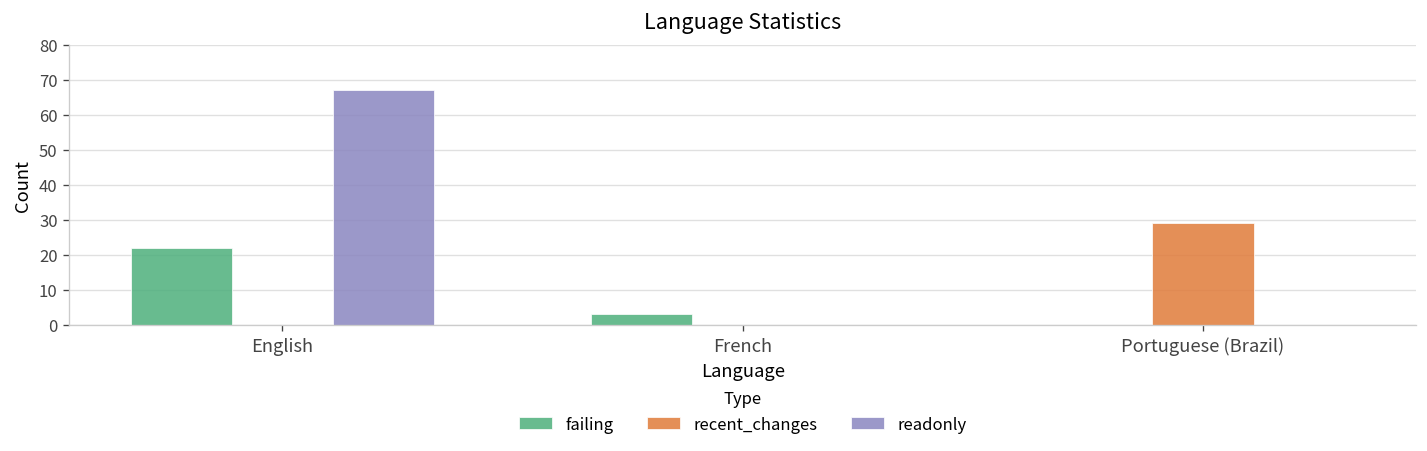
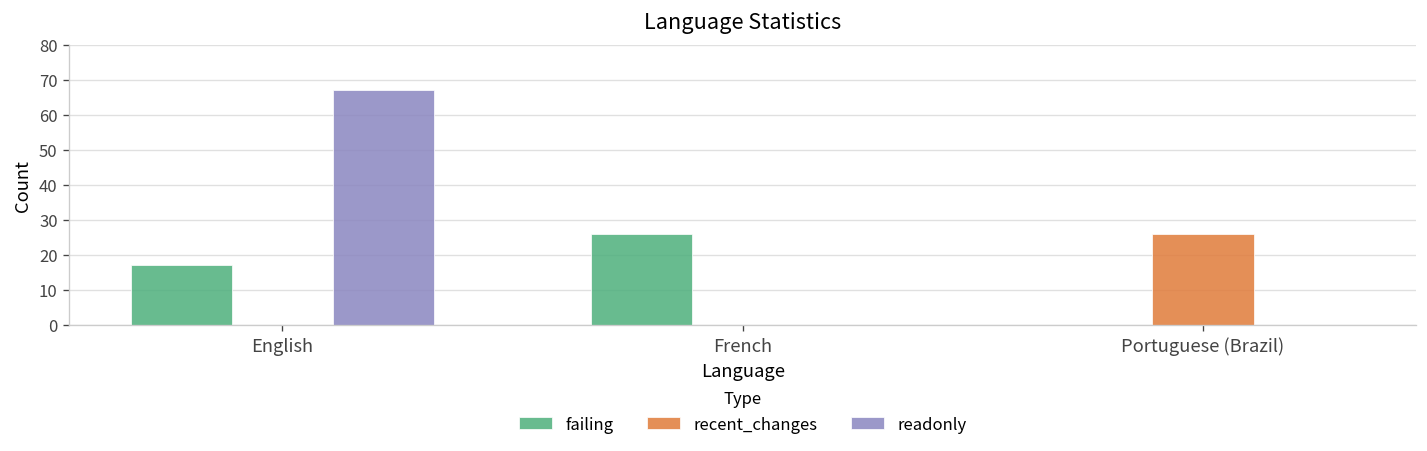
  {
    "failing": {
-     "English": 22,
-     "French": 3,
+     "English": 17,
+     "French": 26,
      "Portuguese (Brazil)": 0
    },
    "recent_changes": {
      "English": 0,
      "French": 0,
-     "Portuguese (Brazil)": 29
+     "Portuguese (Brazil)": 26
    },
    "readonly": {
      "English": 67,
      "French": 0,
      "Portuguese (Brazil)": 0
    }
  }
